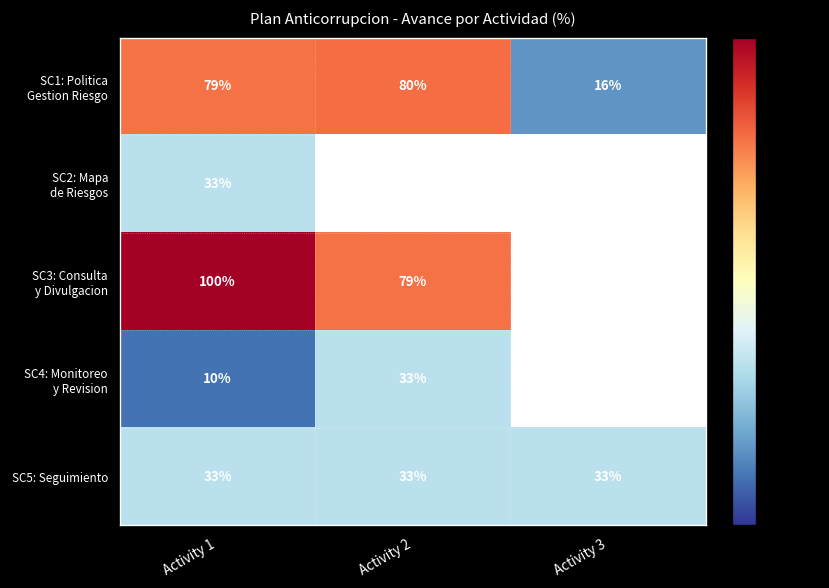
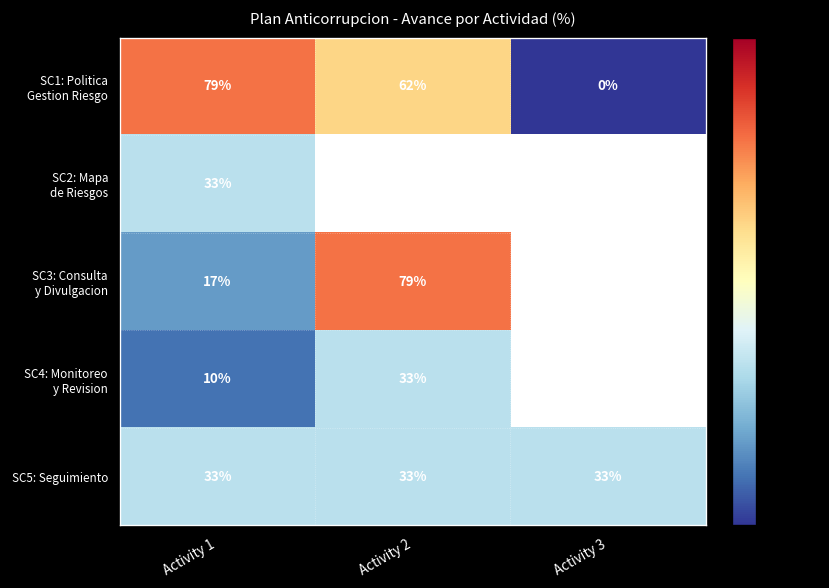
  {
    "SC1: Politica Gestion Riesgo": {
      "Activity 1": "79%",
-     "Activity 2": "80%",
-     "Activity 3": "16%"
+     "Activity 2": "62%",
+     "Activity 3": "0%"
    },
    "SC2: Mapa de Riesgos": {
      "Activity 1": "33%"
    },
    "SC3: Consulta y Divulgacion": {
-     "Activity 1": "100%",
+     "Activity 1": "17%",
      "Activity 2": "79%"
    },
    "SC4: Monitoreo y Revision": {
      "Activity 1": "10%",
      "Activity 2": "33%"
    },
    "SC5: Seguimiento": {
      "Activity 1": "33%",
      "Activity 2": "33%",
      "Activity 3": "33%"
    }
  }
